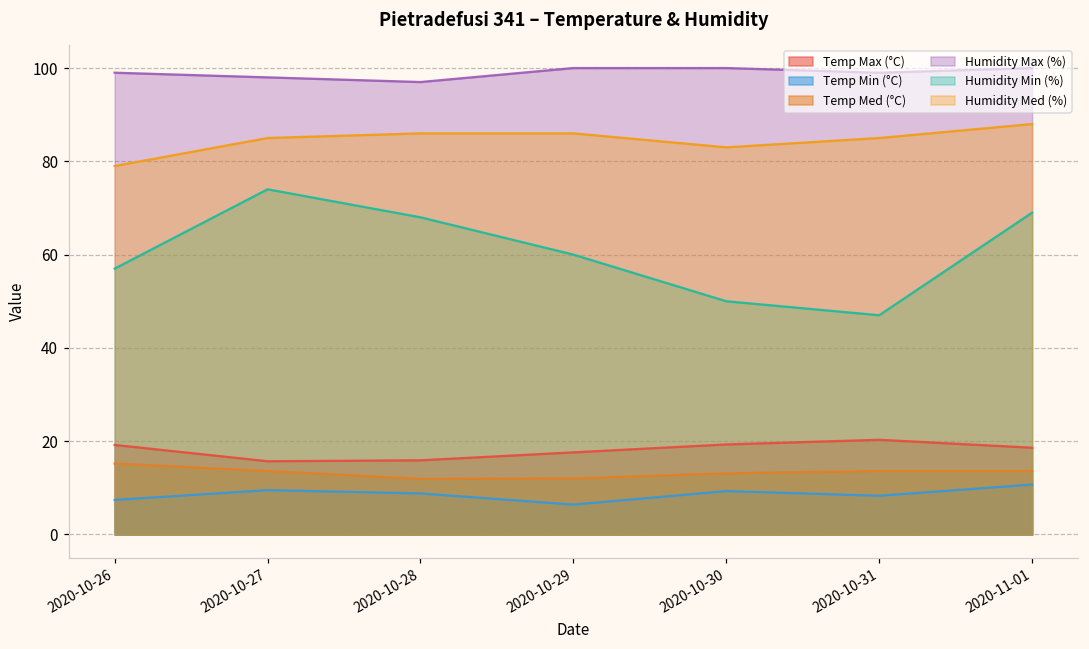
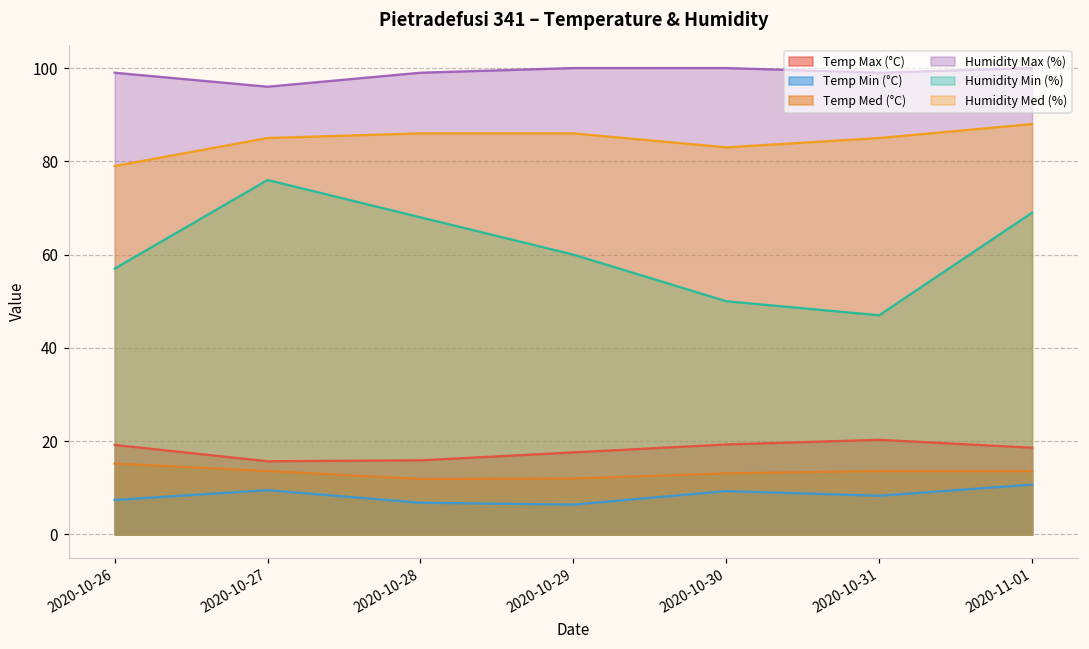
  {
    "Temp Min (°C)": {
      "2020-10-26": 7,
      "2020-10-27": 10,
-     "2020-10-28": 9,
+     "2020-10-28": 7,
      "2020-10-29": 6,
      "2020-10-30": 9,
      "2020-10-31": 8,
      "2020-11-01": 11
    },
    "Humidity Max (%)": {
      "2020-10-26": 99,
-     "2020-10-27": 98,
-     "2020-10-28": 97,
+     "2020-10-27": 96,
+     "2020-10-28": 99,
      "2020-10-29": 100,
      "2020-10-30": 100
    },
    "Humidity Min (%)": {
      "2020-10-26": 57,
-     "2020-10-27": 74,
+     "2020-10-27": 76,
      "2020-10-28": 68,
      "2020-10-29": 60,
      "2020-10-30": 50,
      "2020-10-31": 47,
      "2020-11-01": 69
    }
  }
